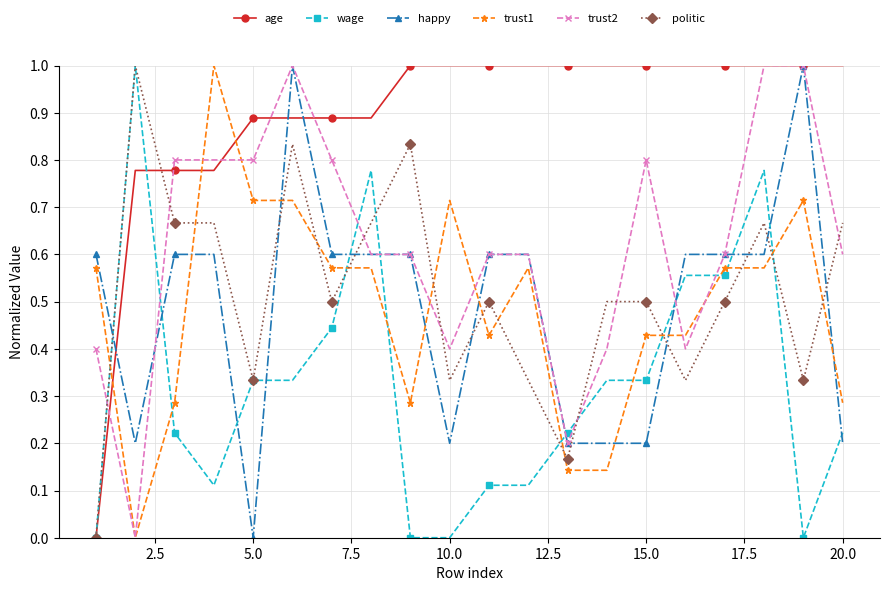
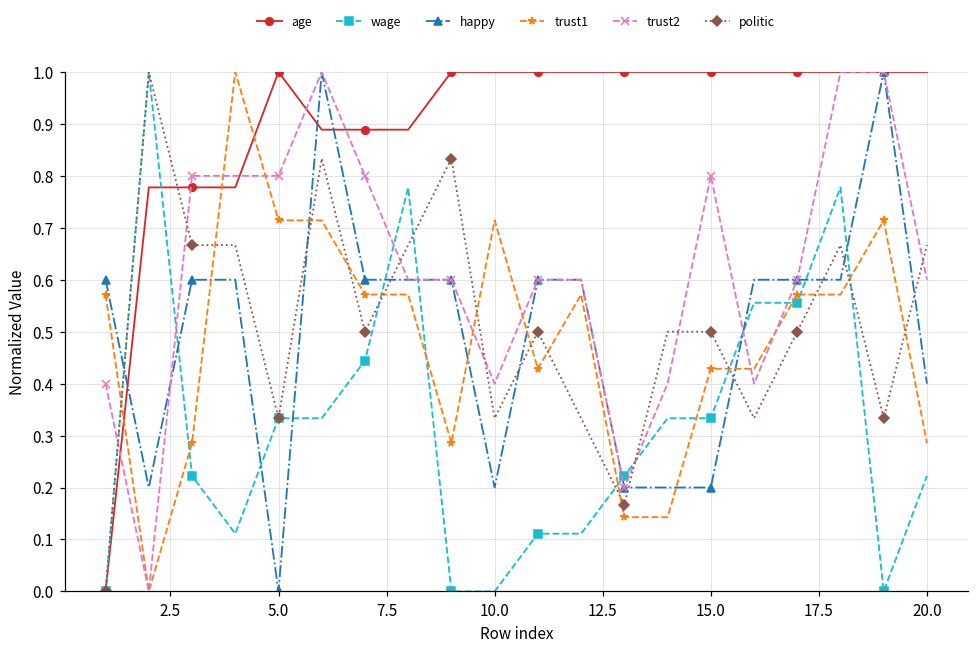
  {
    "age": {
-     "5.0": 0.89,
+     "5.0": 1.00,
      "10.0": 1.00,
      "15.0": 1.00,
      "20.0": 1.00
    },
    "wage": {
      "10.0": 0.00,
      "15.0": 0.33,
      "20.0": 0.22
    },
    "happy": {
      "5.0": 0.00,
      "10.0": 0.20,
      "15.0": 0.20,
-     "20.0": 0.20
+     "20.0": 0.40
    },
    "trust1": {
      "5.0": 0.71,
      "10.0": 0.71,
      "15.0": 0.43,
      "20.0": 0.29
    },
    "trust2": {
      "5.0": 0.80,
      "10.0": 0.40,
      "15.0": 0.80,
      "20.0": 0.60
    },
    "politic": {
      "10.0": 0.33,
      "15.0": 0.50,
      "20.0": 0.67
    }
  }
